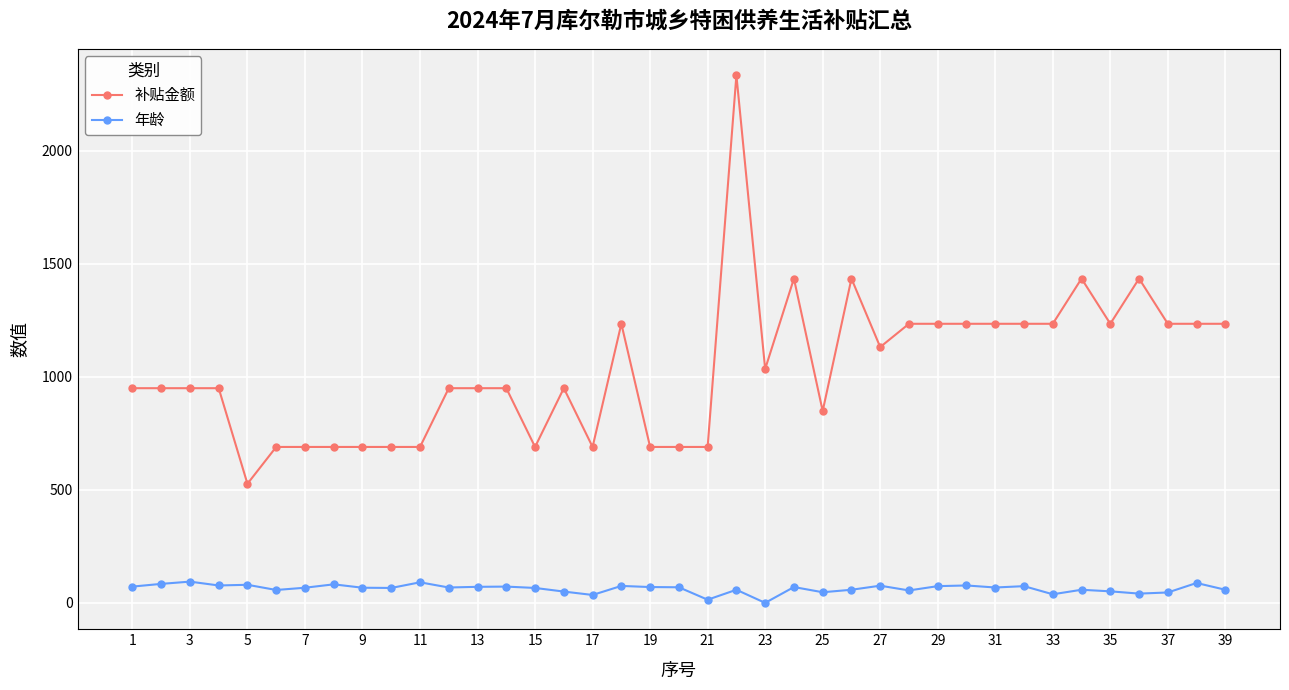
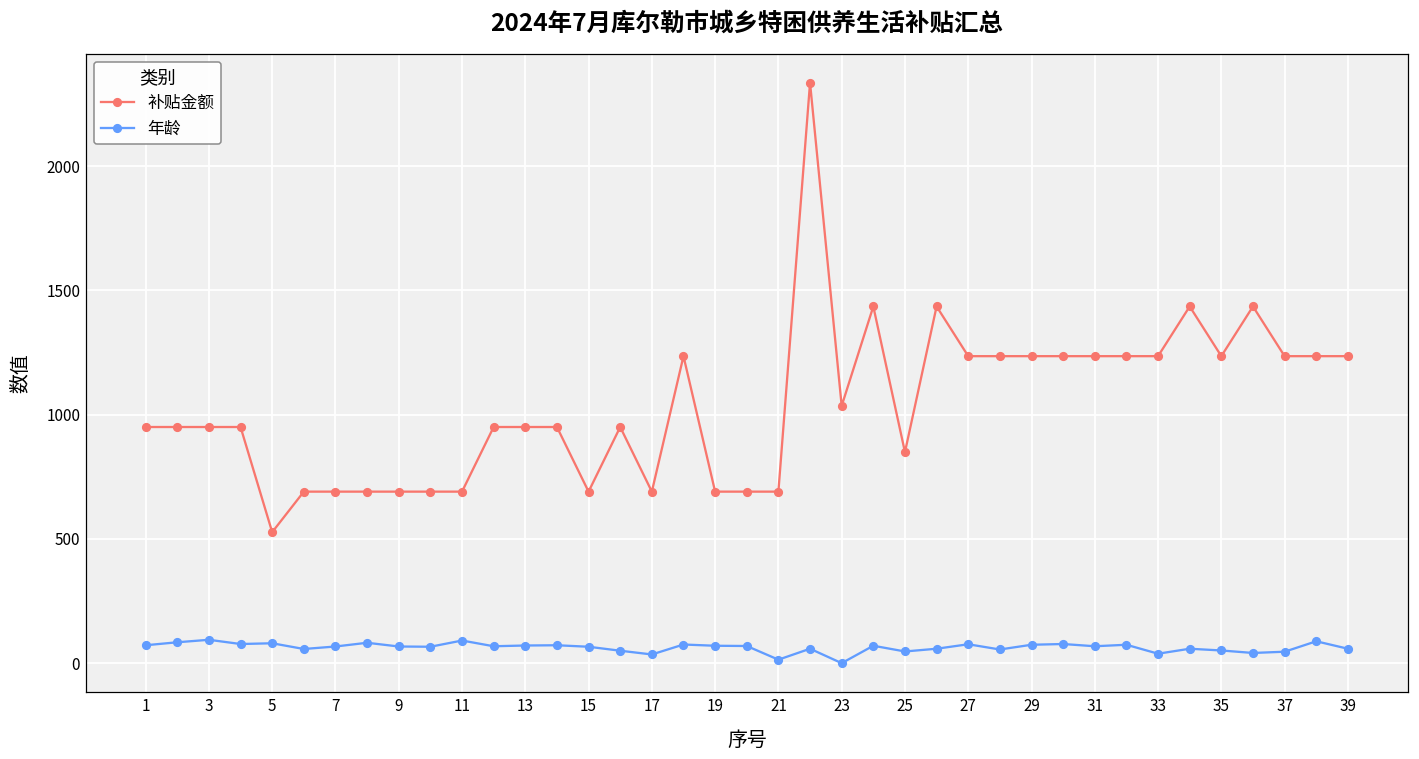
  {
    "补贴金额": {
      "1": 950,
      "3": 950,
      "5": 530,
      "7": 690,
      "9": 690,
      "11": 690,
      "13": 950,
      "15": 690,
      "17": 690,
      "19": 690,
      "21": 690,
      "23": 1040,
      "25": 850,
-     "27": 1130,
+     "27": 1240,
      "29": 1240,
      "31": 1240,
      "33": 1240,
      "35": 1240,
      "37": 1240,
      "39": 1240
    },
    "年龄": {
      "1": 70,
      "3": 90,
      "5": 80,
      "7": 70,
      "9": 70,
      "11": 90,
      "13": 70,
      "15": 70,
      "17": 40,
      "19": 70,
      "21": 10,
      "23": 0,
      "25": 50,
      "27": 80,
      "29": 70,
      "31": 70,
      "33": 40,
      "35": 50,
      "37": 50,
      "39": 60
    }
  }
